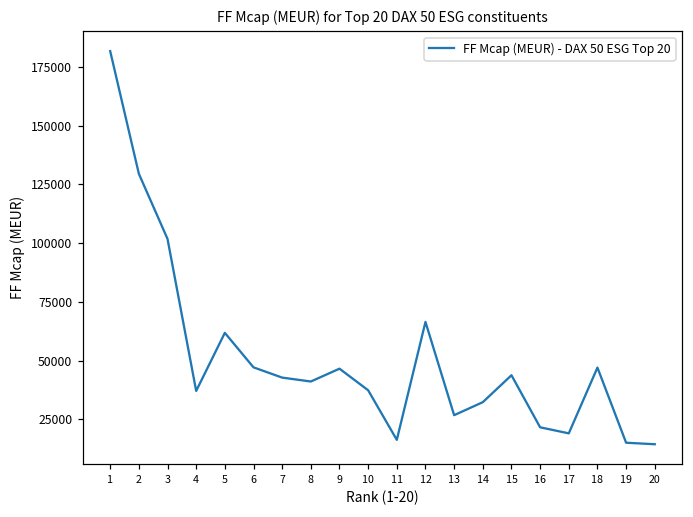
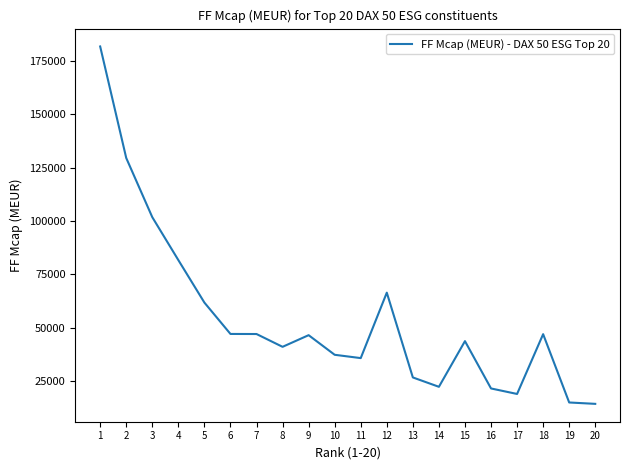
  {
    "1": 182000,
    "2": 130000,
    "3": 102000,
-   "4": 37000,
+   "4": 82000,
    "5": 62000,
    "6": 47000,
-   "7": 43000,
+   "7": 47000,
    "8": 41000,
    "9": 47000,
    "10": 37000,
-   "11": 16000,
+   "11": 36000,
    "12": 66000,
    "13": 27000,
-   "14": 32000,
+   "14": 22000,
    "15": 44000,
    "16": 22000,
    "17": 19000,
    "18": 47000,
    "19": 15000,
    "20": 14000
  }
